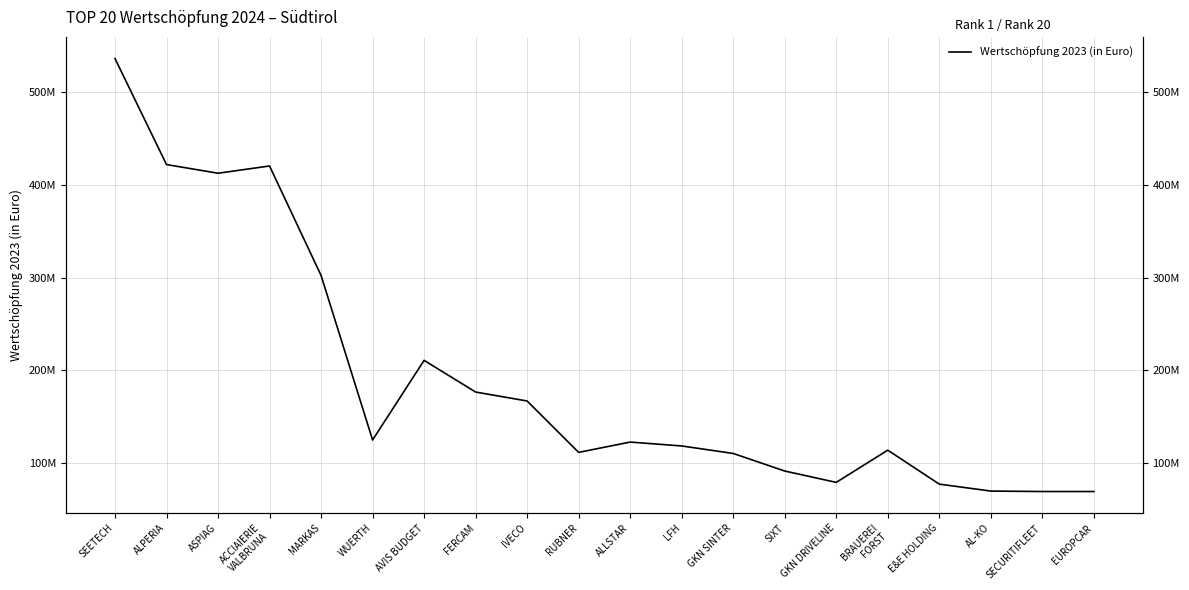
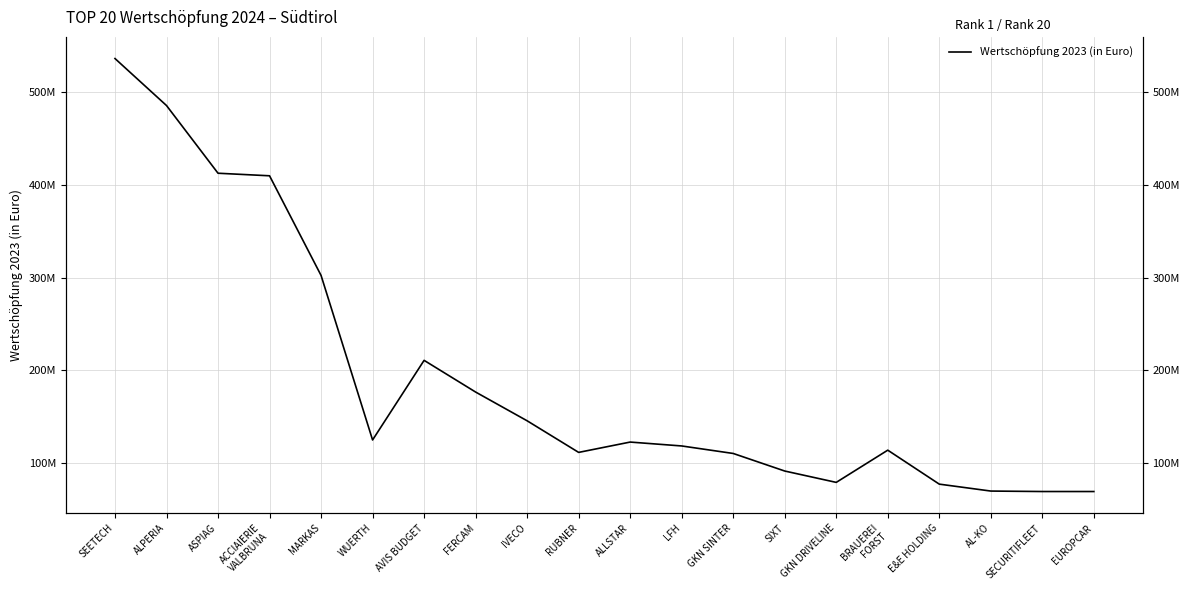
  {
    "SEETECH": 540000000,
-   "ALPERIA": 420000000,
+   "ALPERIA": 490000000,
    "ASPIAG": 410000000,
-   "ACCIAIERIE VALBRUNA": 420000000,
+   "ACCIAIERIE VALBRUNA": 410000000,
    "MARKAS": 300000000,
    "WUERTH": 120000000,
    "AVIS BUDGET": 210000000,
    "FERCAM": 180000000,
-   "IVECO": 170000000,
+   "IVECO": 150000000,
    "RUBNER": 110000000,
    "ALLSTAR": 120000000,
    "LFH": 120000000,
    "GKN SINTER": 110000000,
    "SIXT": 90000000,
    "GKN DRIVELINE": 80000000,
    "BRAUEREI FORST": 110000000,
    "E&E HOLDING": 80000000,
    "AL-KO": 70000000,
    "SECURITIFLEET": 70000000,
    "EUROPCAR": 70000000
  }
